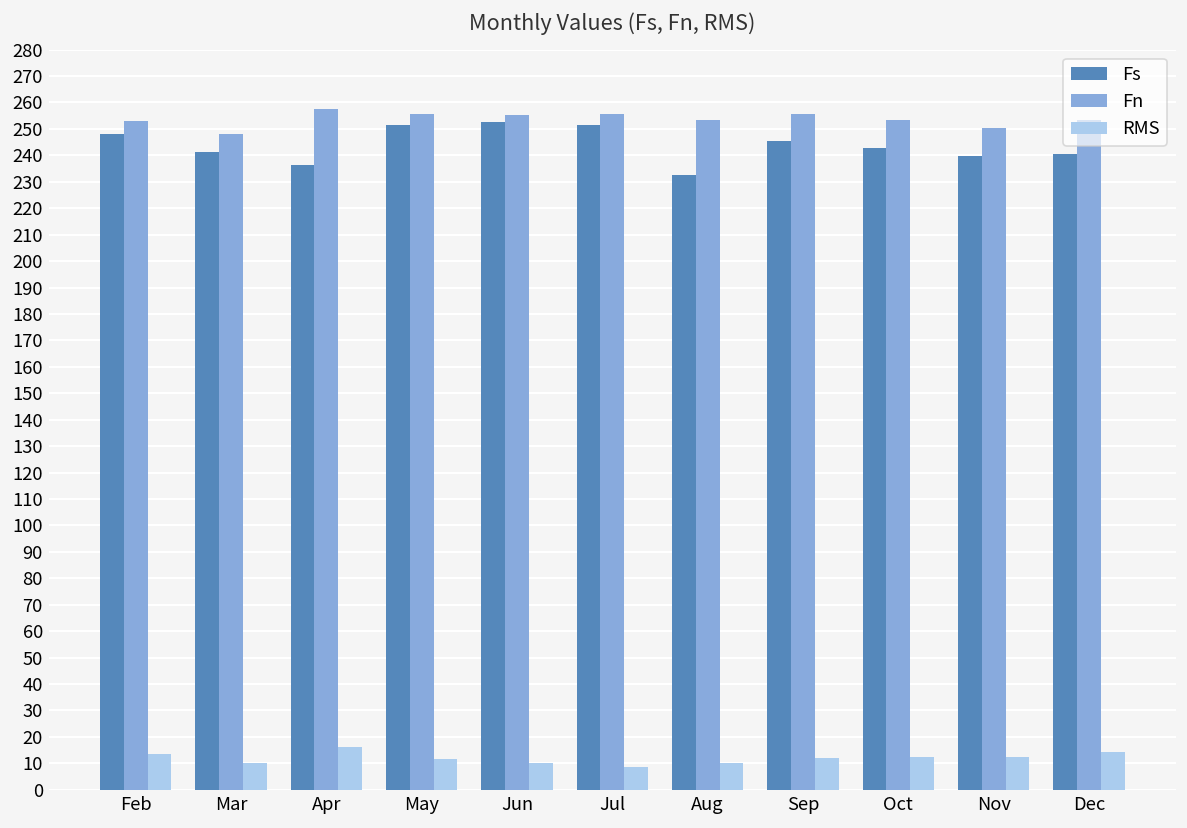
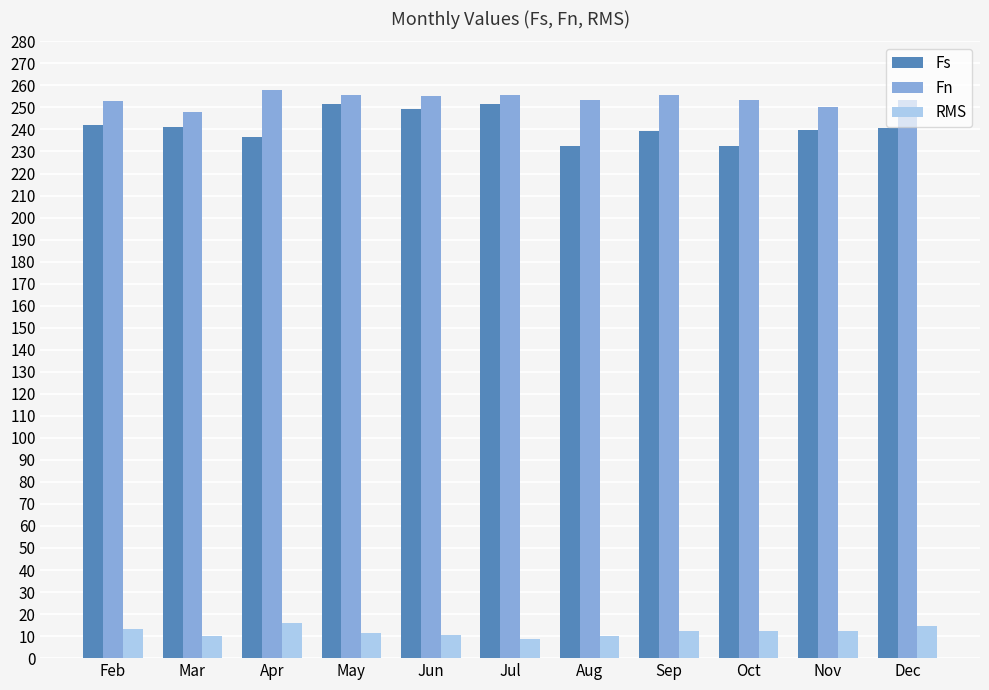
  {
    "Fs": {
-     "Feb": 248,
+     "Feb": 242,
      "Mar": 241,
      "Apr": 236,
      "May": 252,
-     "Jun": 253,
+     "Jun": 249,
      "Jul": 252,
      "Aug": 233,
-     "Sep": 246,
-     "Oct": 243,
+     "Sep": 239,
+     "Oct": 233,
      "Nov": 240,
      "Dec": 241
    }
  }
